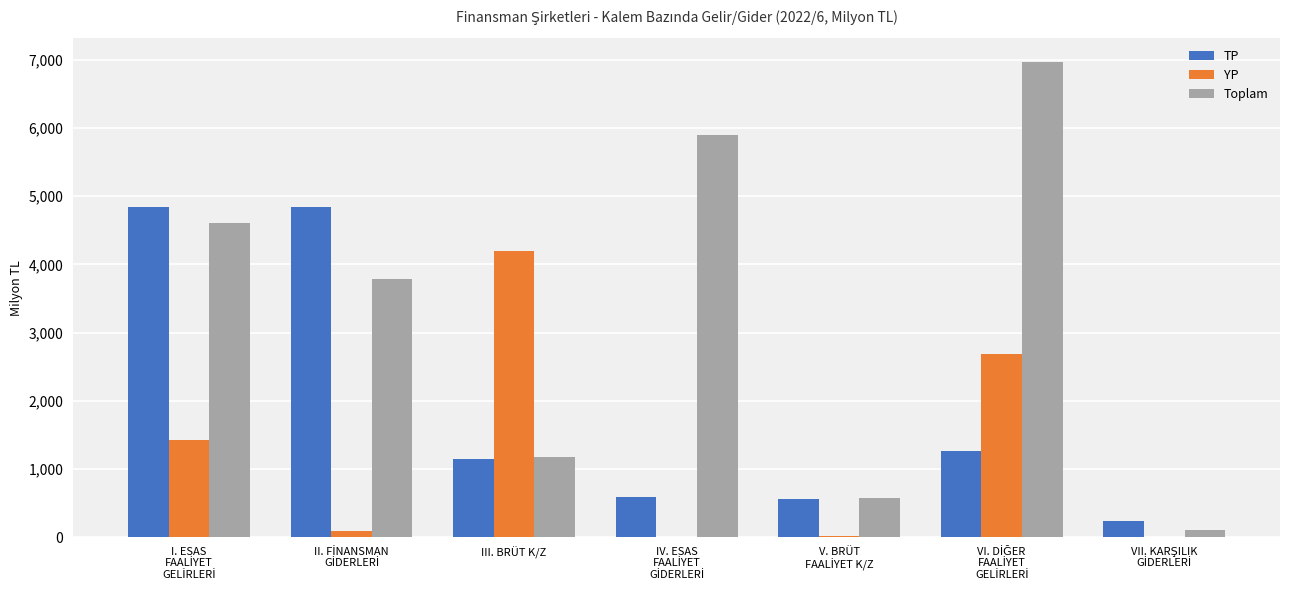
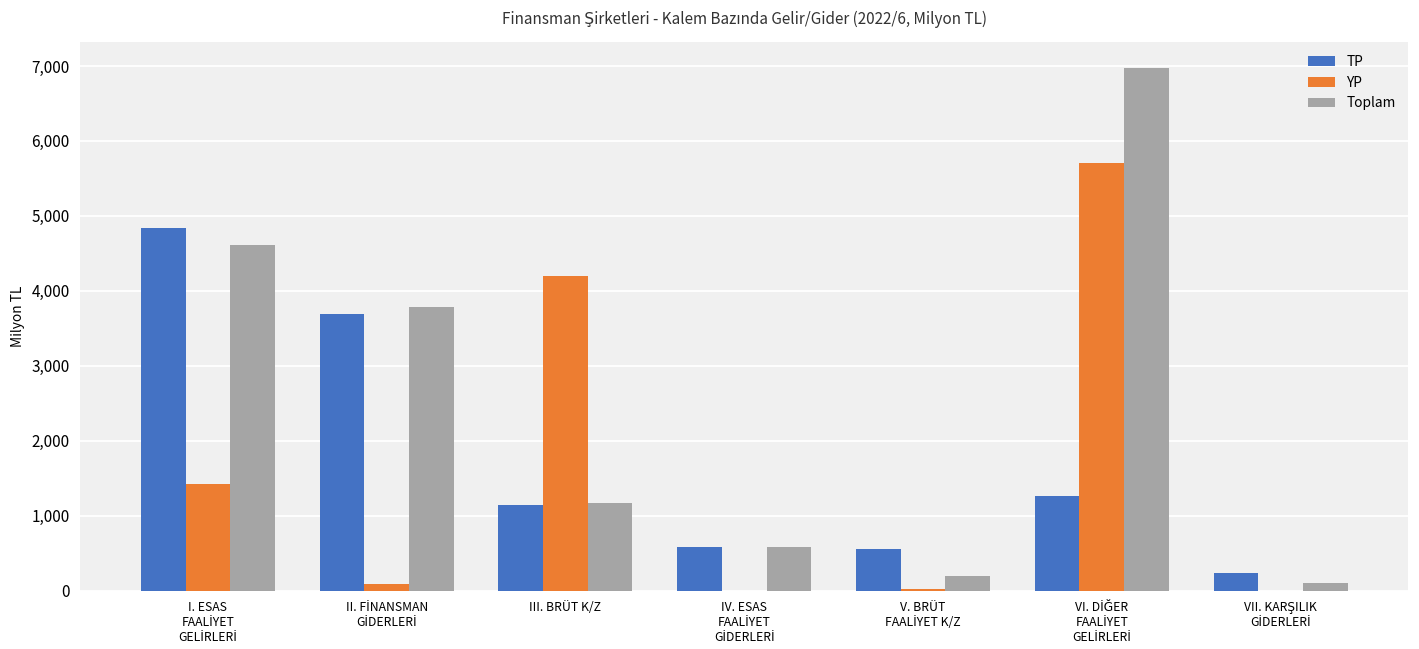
  {
    "TP": {
      "I. ESAS FAALİYET GELİRLERİ": "4,800",
-     "II. FİNANSMAN GİDERLERİ": "4,800",
+     "II. FİNANSMAN GİDERLERİ": "3,700",
      "III. BRÜT K/Z": "1,100",
      "IV. ESAS FAALİYET GİDERLERİ": "600",
      "V. BRÜT FAALİYET K/Z": "600",
      "VI. DİĞER FAALİYET GELİRLERİ": "1,300",
      "VII. KARŞILIK GİDERLERİ": "200"
    },
    "YP": {
      "I. ESAS FAALİYET GELİRLERİ": "1,400",
      "II. FİNANSMAN GİDERLERİ": "100",
      "III. BRÜT K/Z": "4,200",
      "IV. ESAS FAALİYET GİDERLERİ": "0",
-     "VI. DİĞER FAALİYET GELİRLERİ": "2,700",
+     "VI. DİĞER FAALİYET GELİRLERİ": "5,700",
      "VII. KARŞILIK GİDERLERİ": "0"
    },
    "Toplam": {
      "I. ESAS FAALİYET GELİRLERİ": "4,600",
      "II. FİNANSMAN GİDERLERİ": "3,800",
      "III. BRÜT K/Z": "1,200",
-     "IV. ESAS FAALİYET GİDERLERİ": "5,900",
-     "V. BRÜT FAALİYET K/Z": "600",
+     "IV. ESAS FAALİYET GİDERLERİ": "600",
+     "V. BRÜT FAALİYET K/Z": "200",
      "VI. DİĞER FAALİYET GELİRLERİ": "7,000",
      "VII. KARŞILIK GİDERLERİ": "100"
    }
  }
